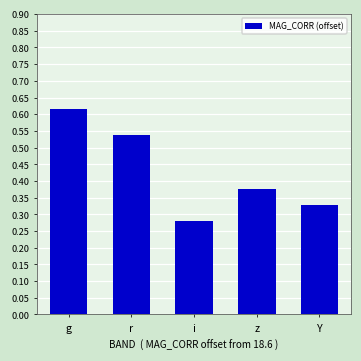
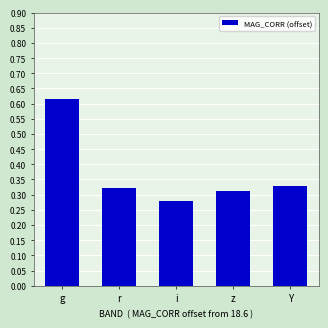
  {
    "g": 0.62,
-   "r": 0.54,
+   "r": 0.32,
    "i": 0.28,
-   "z": 0.38,
+   "z": 0.31,
    "Y": 0.33
  }
